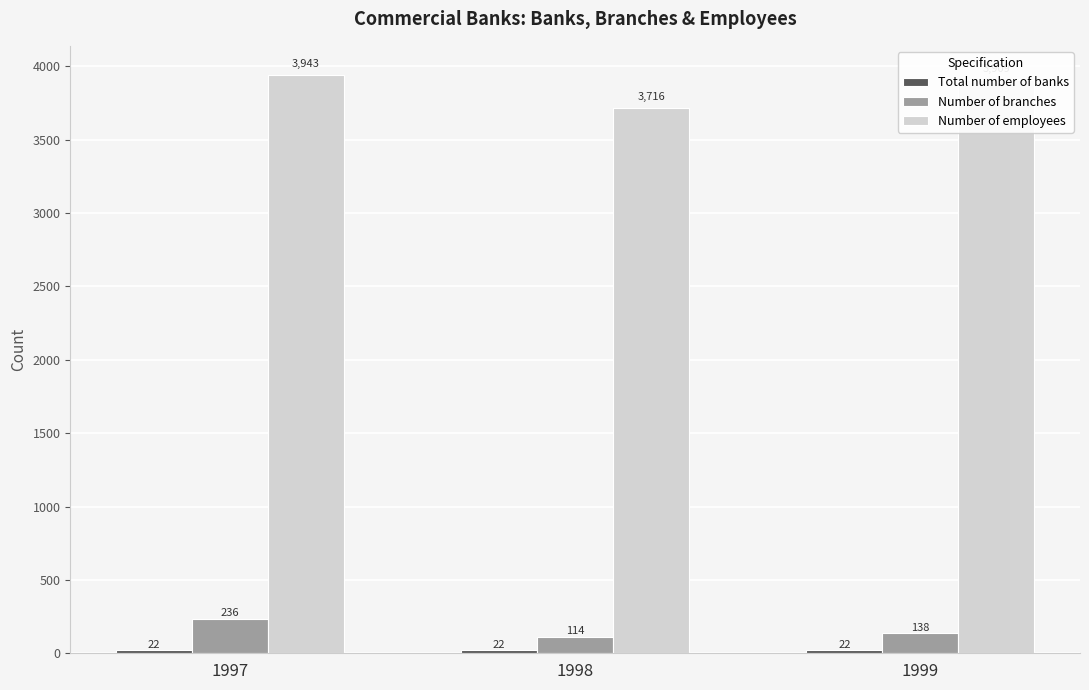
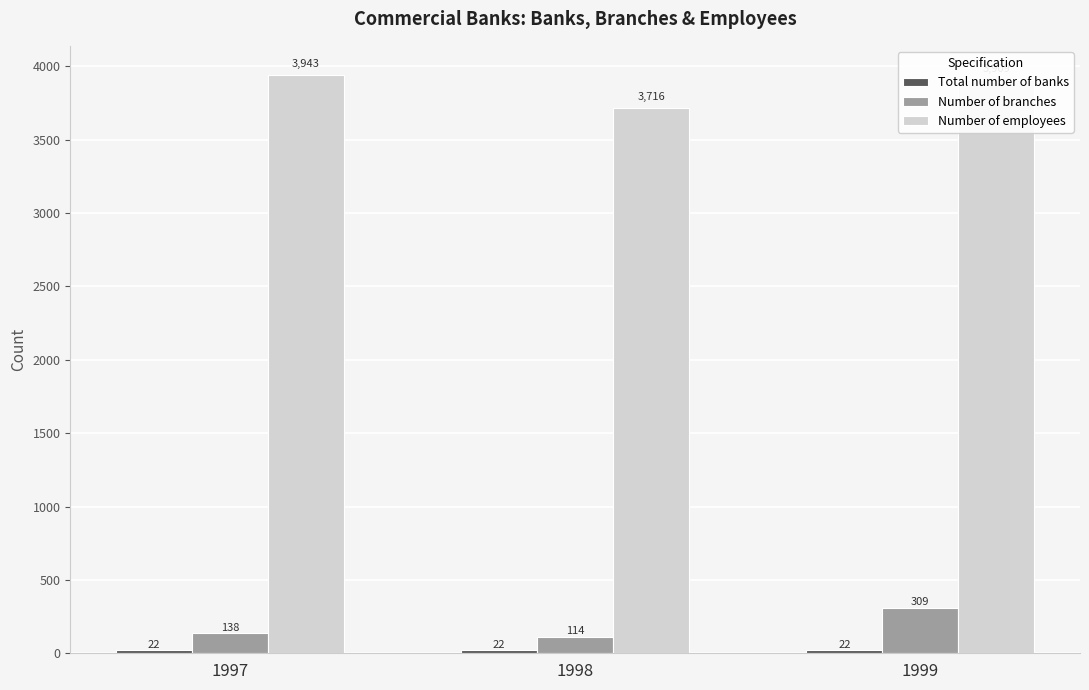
  {
    "Total number of banks": {
      "1997": "22",
      "1998": "22",
      "1999": "22"
    },
    "Number of branches": {
-     "1997": "236",
+     "1997": "138",
      "1998": "114",
-     "1999": "138"
+     "1999": "309"
    },
    "Number of employees": {
      "1997": "3,943",
      "1998": "3,716"
    }
  }
